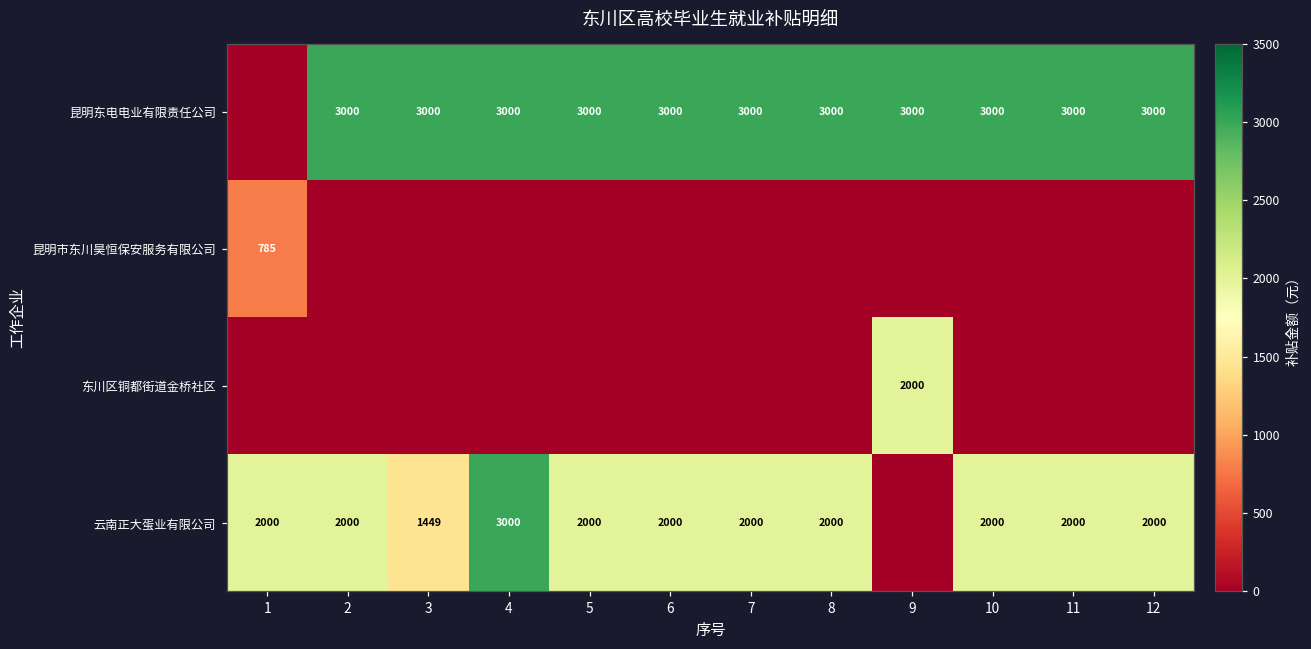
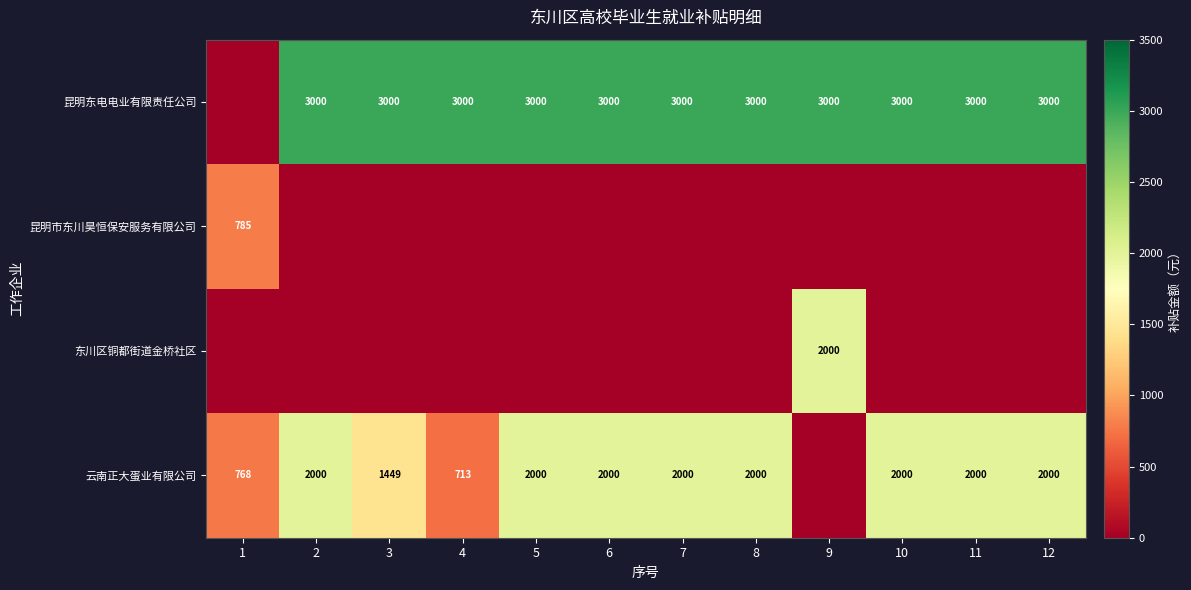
  {
    "昆明东电电业有限责任公司": {
      "2": 3000,
      "3": 3000,
      "4": 3000,
      "5": 3000,
      "6": 3000,
      "7": 3000,
      "8": 3000,
      "9": 3000,
      "10": 3000,
      "11": 3000,
      "12": 3000
    },
    "昆明市东川昊恒保安服务有限公司": {
      "1": 785
    },
    "东川区铜都街道金桥社区": {
      "9": 2000
    },
    "云南正大蛋业有限公司": {
-     "1": 2000,
+     "1": 768,
      "2": 2000,
      "3": 1449,
-     "4": 3000,
+     "4": 713,
      "5": 2000,
      "6": 2000,
      "7": 2000,
      "8": 2000,
      "10": 2000,
      "11": 2000,
      "12": 2000
    }
  }
